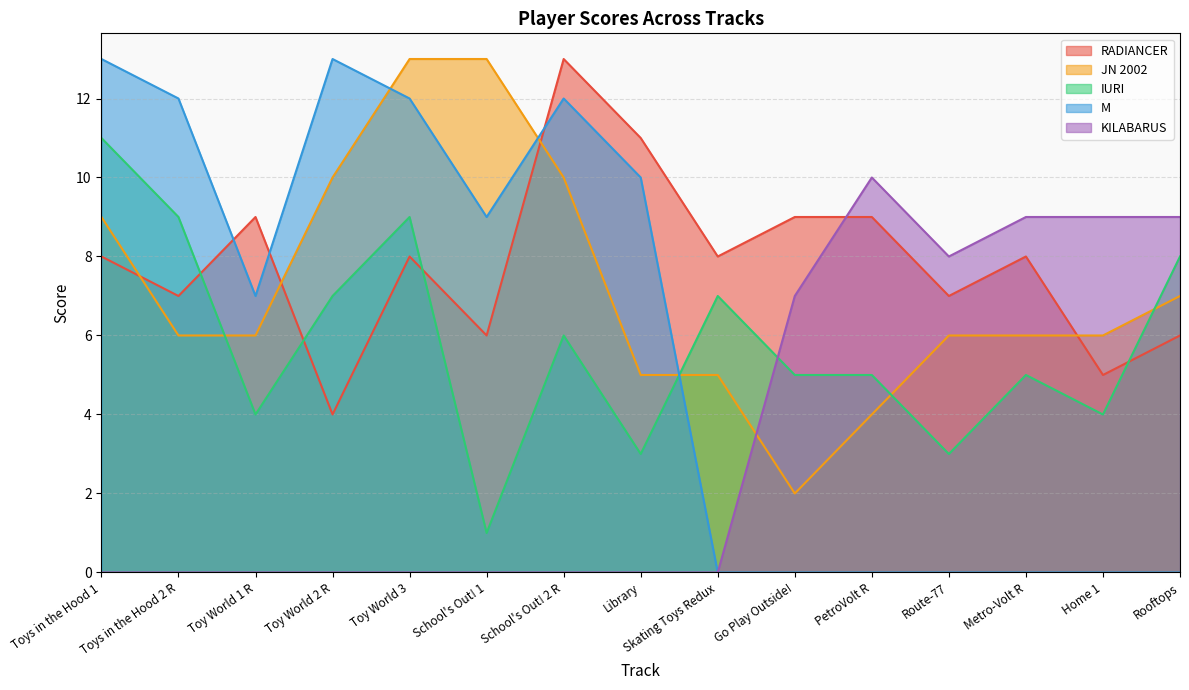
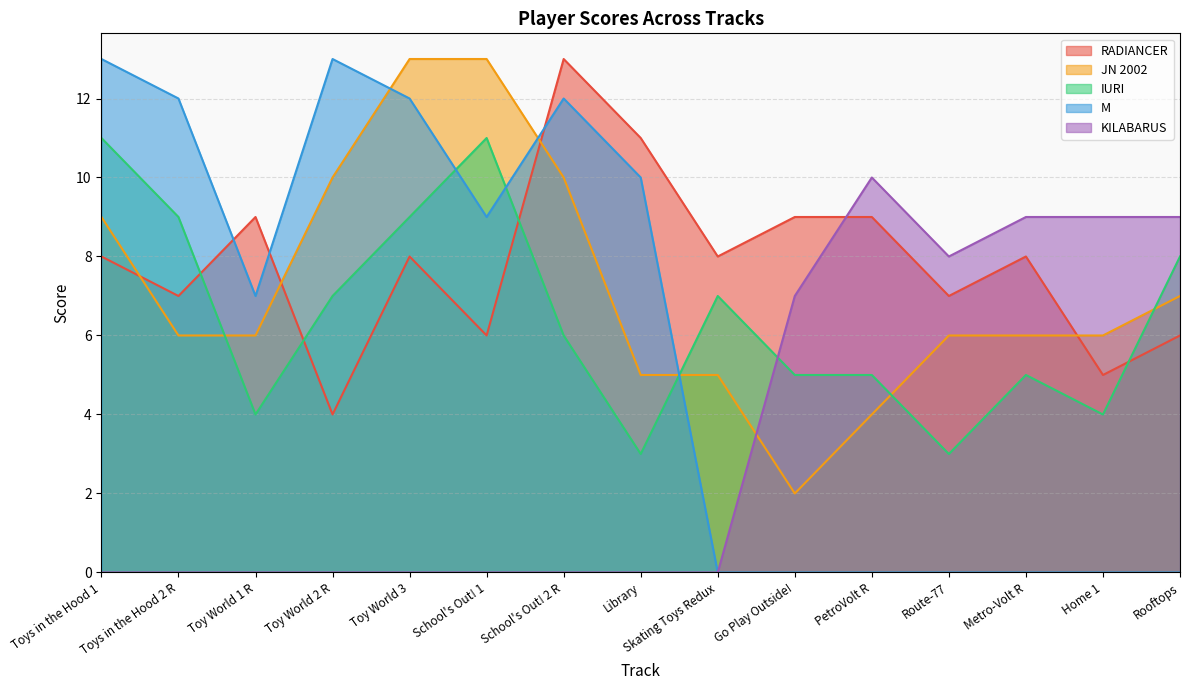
  {
    "RADIANCER": {
      "Toys in the Hood 1": 8,
      "Toys in the Hood 2 R": 7,
      "Toy World 1 R": 9,
      "Toy World 2 R": 4,
      "Toy World 3": 8,
      "School's Out! 1": 6,
      "School's Out! 2 R": 13,
      "Library": 11,
      "Skating Toys Redux": 8,
      "Go Play Outside!": 9,
      "PetroVolt R": 9,
      "Route-77": 7,
      "Metro-Volt R": 8,
      "Home 1": 5,
      "Rooftops": 6
    },
    "JN 2002": {
      "Toys in the Hood 1": 9,
      "Toys in the Hood 2 R": 6,
      "Toy World 1 R": 6,
      "Toy World 2 R": 10,
      "Toy World 3": 13,
      "School's Out! 1": 13,
      "School's Out! 2 R": 10,
      "Library": 5,
      "Skating Toys Redux": 5,
      "Go Play Outside!": 2,
      "PetroVolt R": 4,
      "Route-77": 6,
      "Metro-Volt R": 6,
      "Home 1": 6,
      "Rooftops": 7
    },
    "IURI": {
      "Toys in the Hood 1": 11,
      "Toys in the Hood 2 R": 9,
      "Toy World 1 R": 4,
      "Toy World 2 R": 7,
      "Toy World 3": 9,
-     "School's Out! 1": 1,
+     "School's Out! 1": 11,
      "School's Out! 2 R": 6,
      "Library": 3,
      "Skating Toys Redux": 7,
      "Go Play Outside!": 5,
      "PetroVolt R": 5,
      "Route-77": 3,
      "Metro-Volt R": 5,
      "Home 1": 4,
      "Rooftops": 8
    },
    "M": {
      "Toys in the Hood 1": 13,
      "Toys in the Hood 2 R": 12,
      "Toy World 1 R": 7,
      "Toy World 2 R": 13,
      "Toy World 3": 12,
      "School's Out! 1": 9,
      "School's Out! 2 R": 12,
      "Library": 10,
      "Go Play Outside!": 0,
      "PetroVolt R": 0,
      "Route-77": 0,
      "Metro-Volt R": 0,
      "Home 1": 0,
      "Rooftops": 0
    },
    "KILABARUS": {
      "Toys in the Hood 1": 0,
      "Toys in the Hood 2 R": 0,
      "Toy World 1 R": 0,
      "Toy World 2 R": 0,
      "Toy World 3": 0,
      "School's Out! 1": 0,
      "School's Out! 2 R": 0,
      "Library": 0,
      "Go Play Outside!": 7,
      "PetroVolt R": 10,
      "Route-77": 8,
      "Metro-Volt R": 9,
      "Home 1": 9,
      "Rooftops": 9
    }
  }
